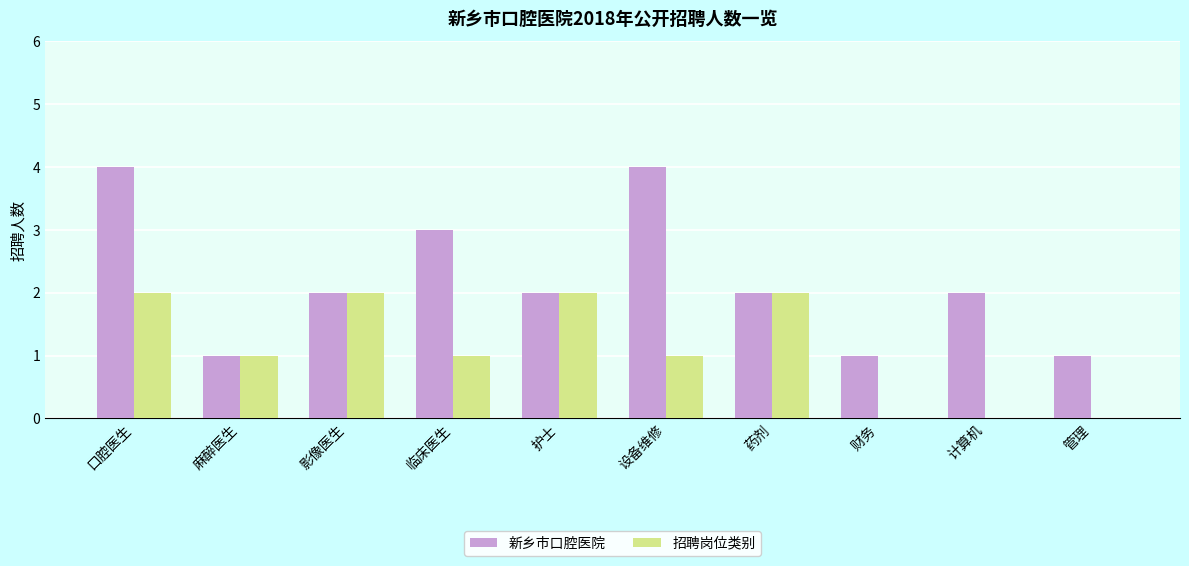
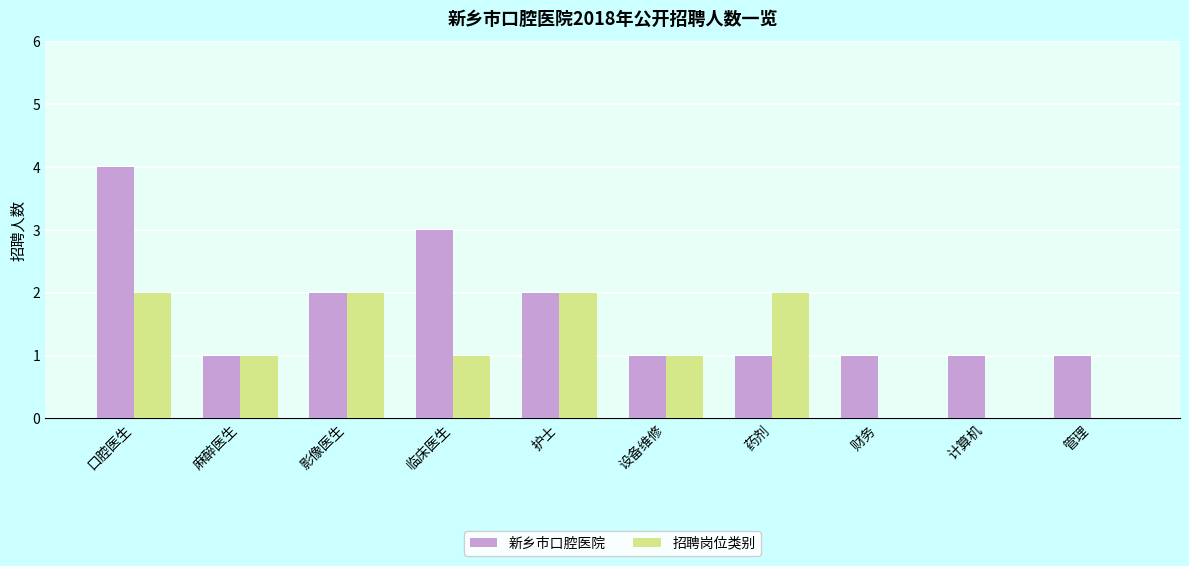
  {
    "新乡市口腔医院": {
      "口腔医生": 4,
      "麻醉医生": 1,
      "影像医生": 2,
      "临床医生": 3,
      "护士": 2,
-     "设备维修": 4,
-     "药剂": 2,
+     "设备维修": 1,
+     "药剂": 1,
      "财务": 1,
-     "计算机": 2,
+     "计算机": 1,
      "管理": 1
    },
    "招聘岗位类别": {
      "口腔医生": 2,
      "麻醉医生": 1,
      "影像医生": 2,
      "临床医生": 1,
      "护士": 2,
      "设备维修": 1,
      "药剂": 2,
      "财务": 0,
      "计算机": 0,
      "管理": 0
    }
  }
